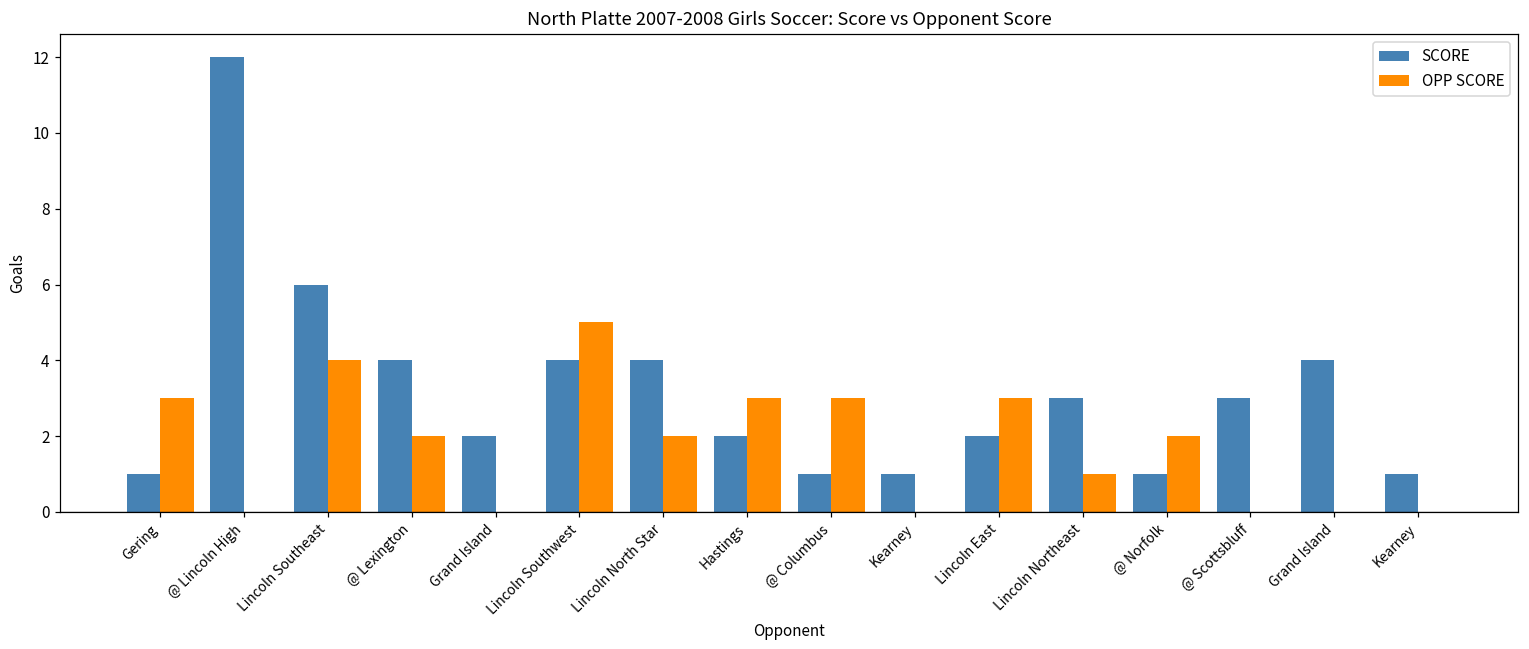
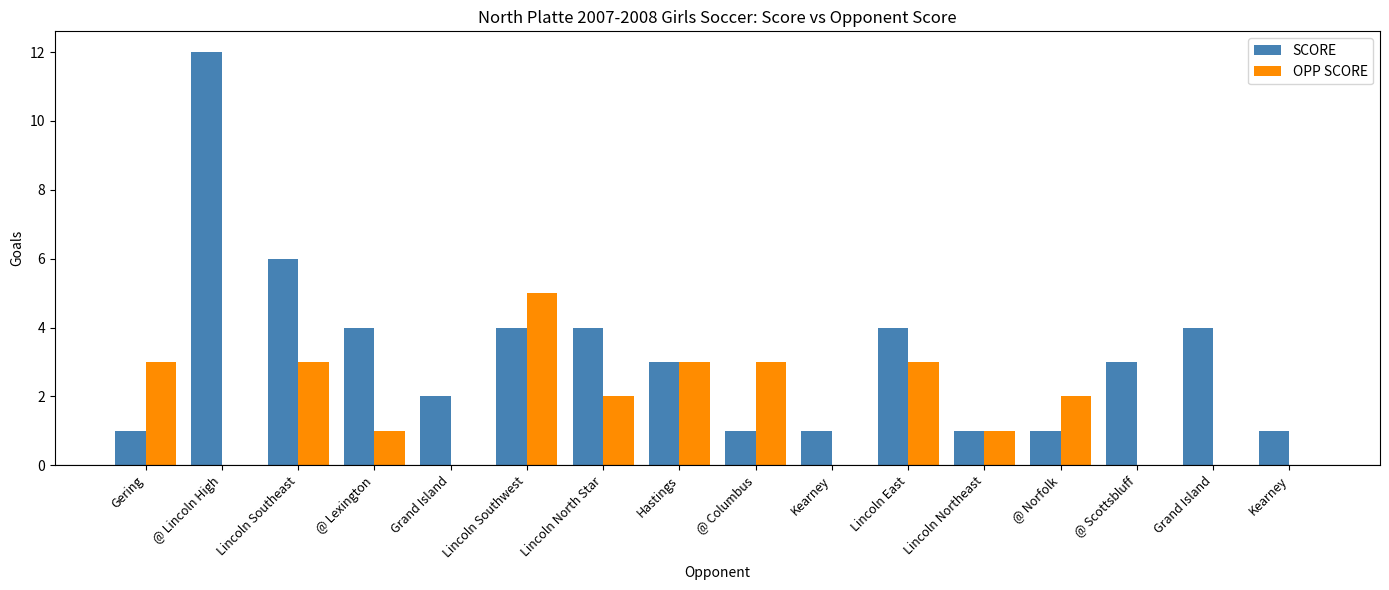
  {
    "SCORE": {
      "Gering": 1,
      "@ Lincoln High": 12,
      "Lincoln Southeast": 6,
      "@ Lexington": 4,
      "Lincoln Southwest": 4,
      "Lincoln North Star": 4,
-     "Hastings": 2,
+     "Hastings": 3,
      "@ Columbus": 1,
-     "Lincoln East": 2,
-     "Lincoln Northeast": 3,
+     "Lincoln East": 4,
+     "Lincoln Northeast": 1,
      "@ Norfolk": 1,
      "@ Scottsbluff": 3
    },
    "OPP SCORE": {
      "Gering": 3,
      "@ Lincoln High": 0,
-     "Lincoln Southeast": 4,
-     "@ Lexington": 2,
+     "Lincoln Southeast": 3,
+     "@ Lexington": 1,
      "Lincoln Southwest": 5,
      "Lincoln North Star": 2,
      "Hastings": 3,
      "@ Columbus": 3,
      "Lincoln East": 3,
      "Lincoln Northeast": 1,
      "@ Norfolk": 2,
      "@ Scottsbluff": 0
    }
  }
